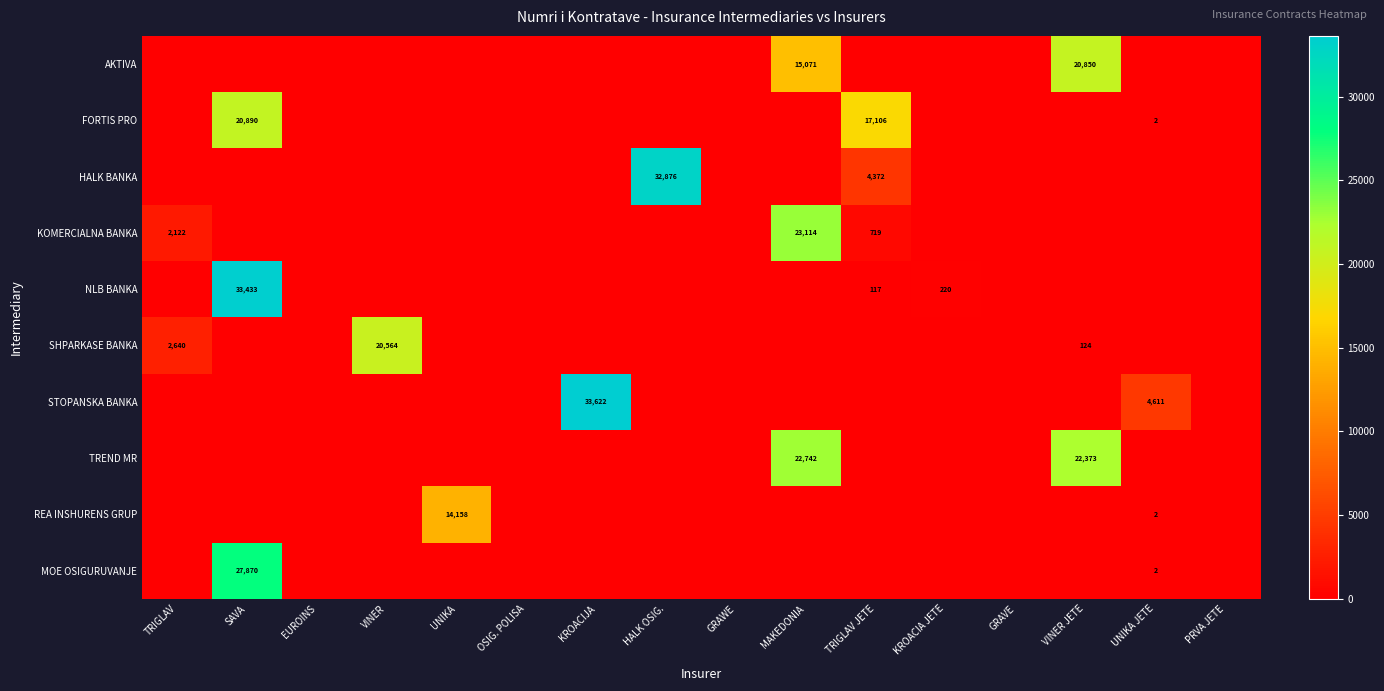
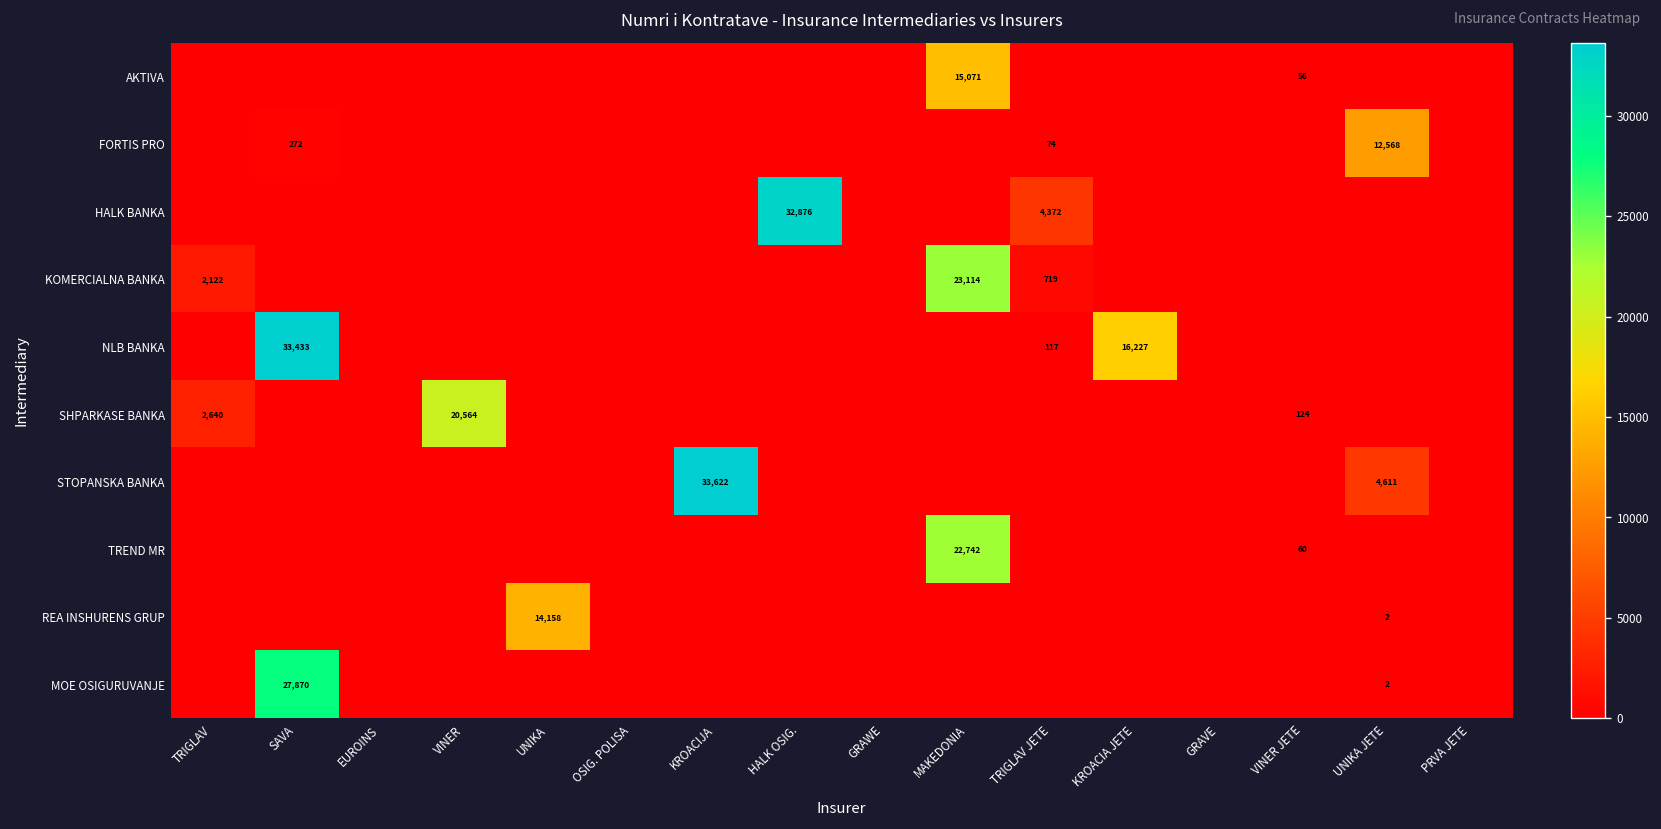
  {
    "AKTIVA": {
      "MAKEDONIA": "15,071",
-     "VINER JETE": "20,850"
+     "VINER JETE": "56"
    },
    "FORTIS PRO": {
-     "SAVA": "20,890",
-     "TRIGLAV JETE": "17,106",
-     "UNIKA JETE": "2"
+     "SAVA": "272",
+     "TRIGLAV JETE": "74",
+     "UNIKA JETE": "12,568"
    },
    "HALK BANKA": {
      "HALK OSIG.": "32,876",
      "TRIGLAV JETE": "4,372"
    },
    "KOMERCIALNA BANKA": {
      "TRIGLAV": "2,122",
      "MAKEDONIA": "23,114",
      "TRIGLAV JETE": "719"
    },
    "NLB BANKA": {
      "SAVA": "33,433",
      "TRIGLAV JETE": "117",
-     "KROACIA JETE": "220"
+     "KROACIA JETE": "16,227"
    },
    "SHPARKASE BANKA": {
      "TRIGLAV": "2,640",
      "VINER": "20,564",
      "VINER JETE": "124"
    },
    "STOPANSKA BANKA": {
      "KROACIJA": "33,622",
      "UNIKA JETE": "4,611"
    },
    "TREND MR": {
      "MAKEDONIA": "22,742",
-     "VINER JETE": "22,373"
+     "VINER JETE": "60"
    },
    "REA INSHURENS GRUP": {
      "UNIKA": "14,158",
      "UNIKA JETE": "2"
    },
    "MOE OSIGURUVANJE": {
      "SAVA": "27,870",
      "UNIKA JETE": "2"
    }
  }
